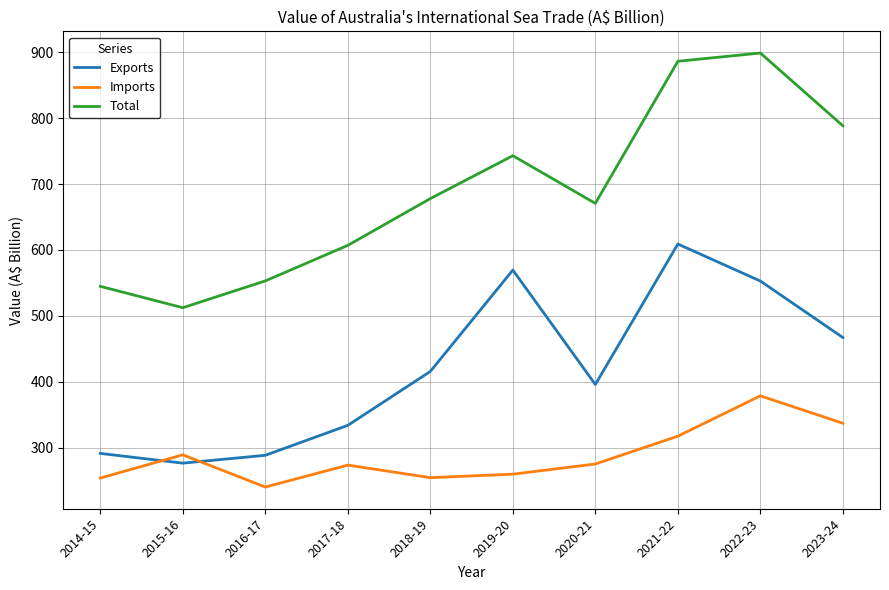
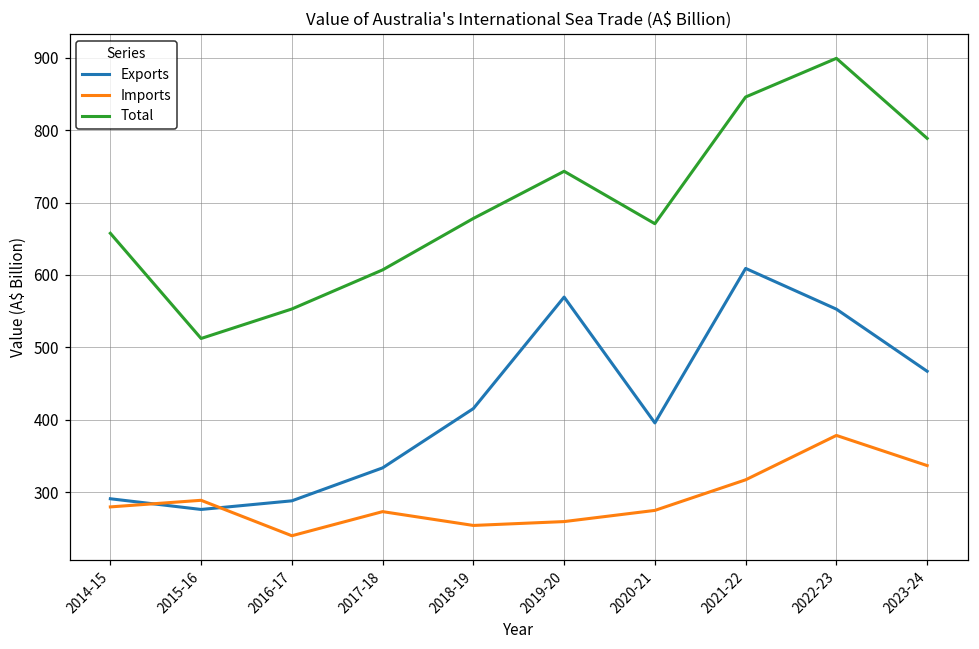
  {
    "Exports": {
      "2014-15": 290,
      "2015-16": 280,
      "2016-17": 290,
      "2017-18": 330,
      "2018-19": 420,
      "2019-20": 570,
      "2020-21": 400,
      "2021-22": 610,
      "2022-23": 550,
      "2023-24": 470
    },
    "Imports": {
-     "2014-15": 250,
+     "2014-15": 280,
      "2015-16": 290,
      "2016-17": 240,
      "2017-18": 270,
      "2018-19": 250,
      "2019-20": 260,
      "2020-21": 270,
      "2021-22": 320,
      "2022-23": 380,
      "2023-24": 340
    },
    "Total": {
-     "2014-15": 540,
+     "2014-15": 660,
      "2015-16": 510,
      "2016-17": 550,
      "2017-18": 610,
      "2018-19": 680,
      "2019-20": 740,
      "2020-21": 670,
-     "2021-22": 890,
+     "2021-22": 850,
      "2022-23": 900,
      "2023-24": 790
    }
  }
